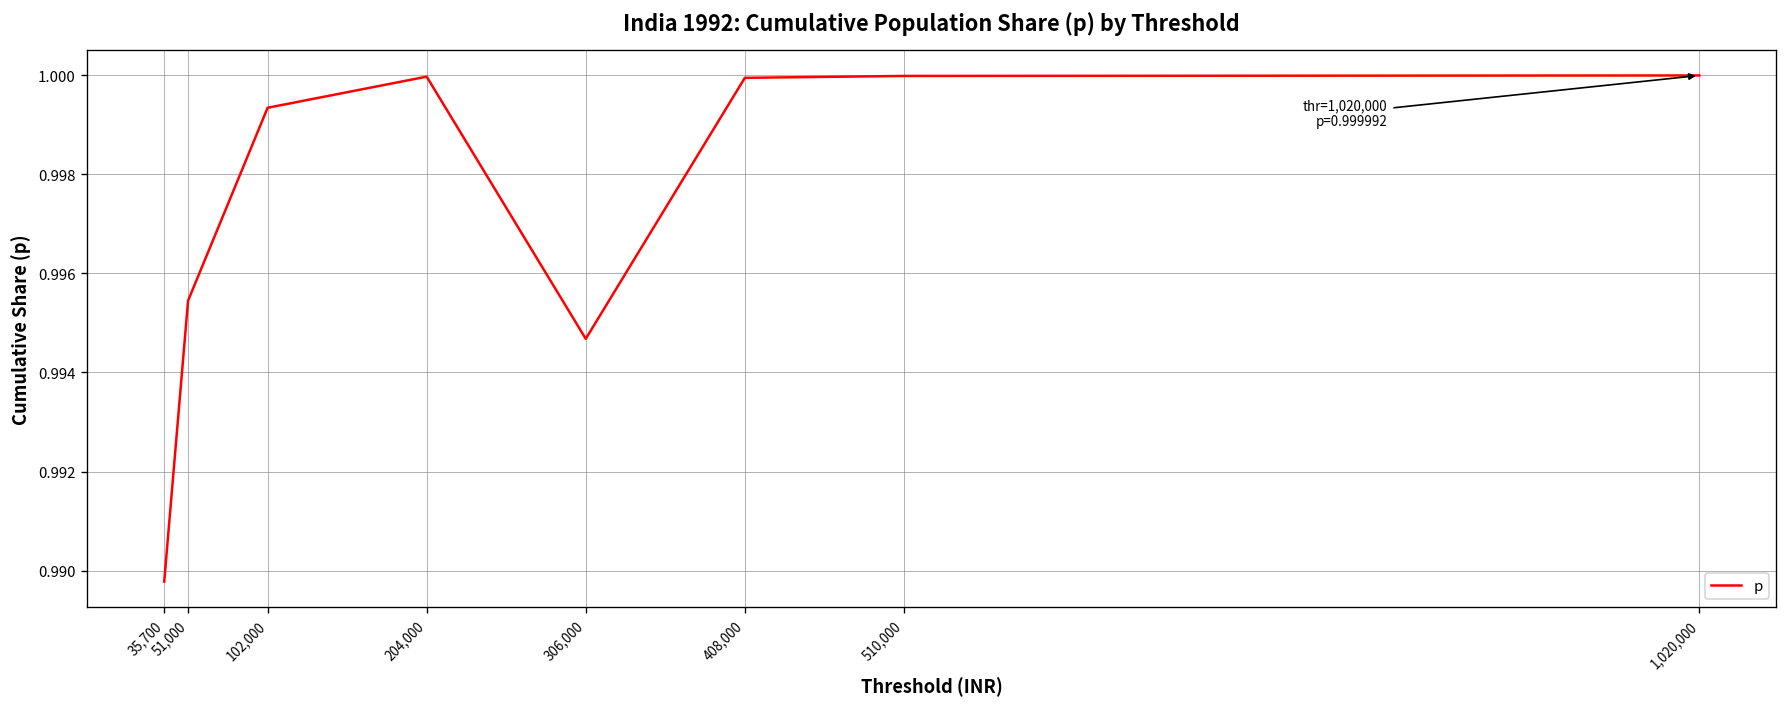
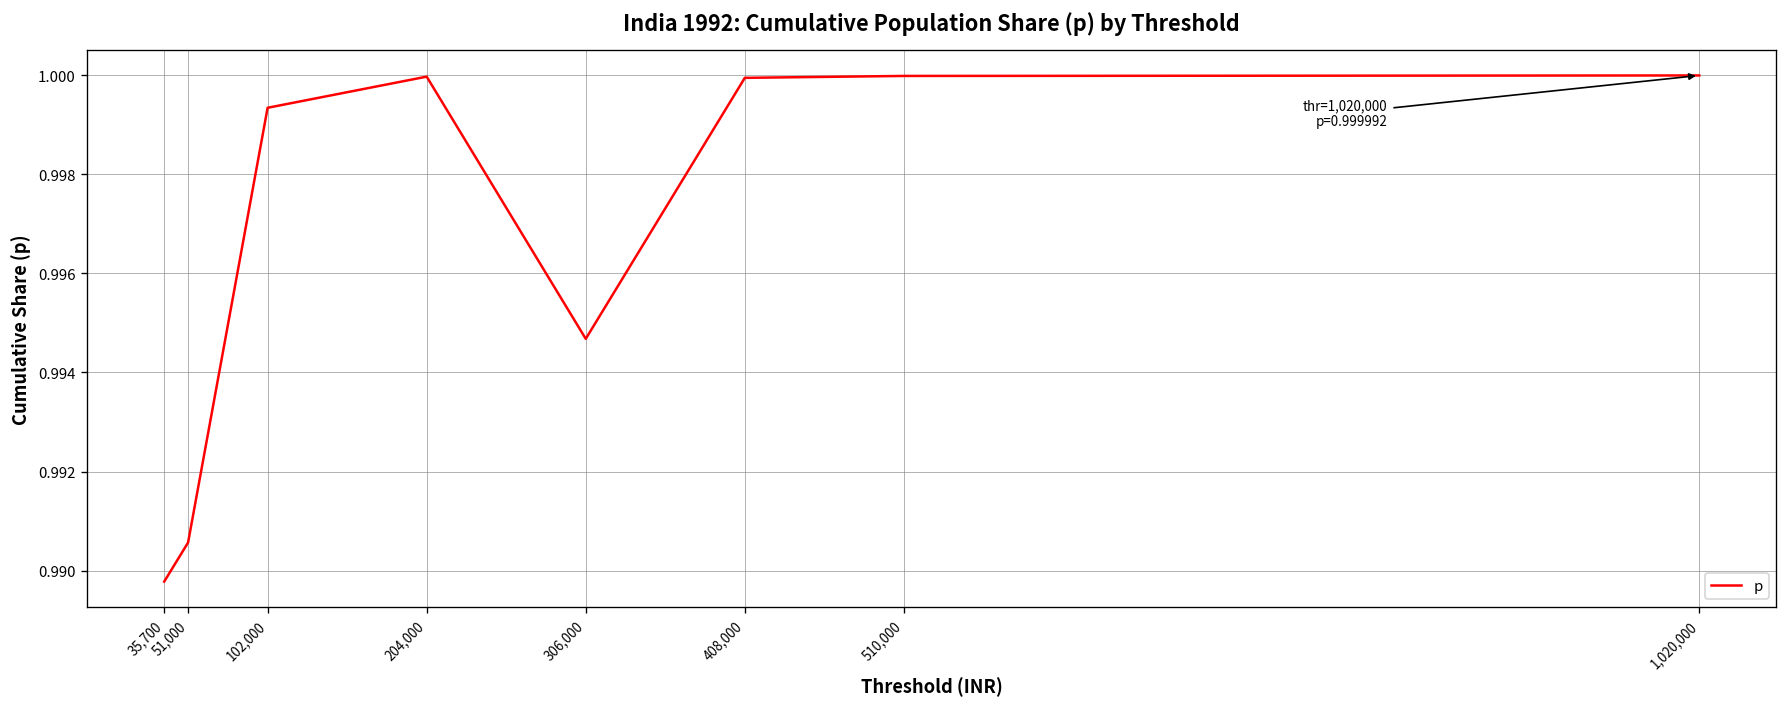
  {
    "35,700": 0.9898,
-   "51,000": 0.9954,
+   "51,000": 0.9906,
    "102,000": 0.9993,
    "204,000": 1.0000,
    "306,000": 0.9947,
    "408,000": 0.9999,
    "510,000": 1.0000
  }
